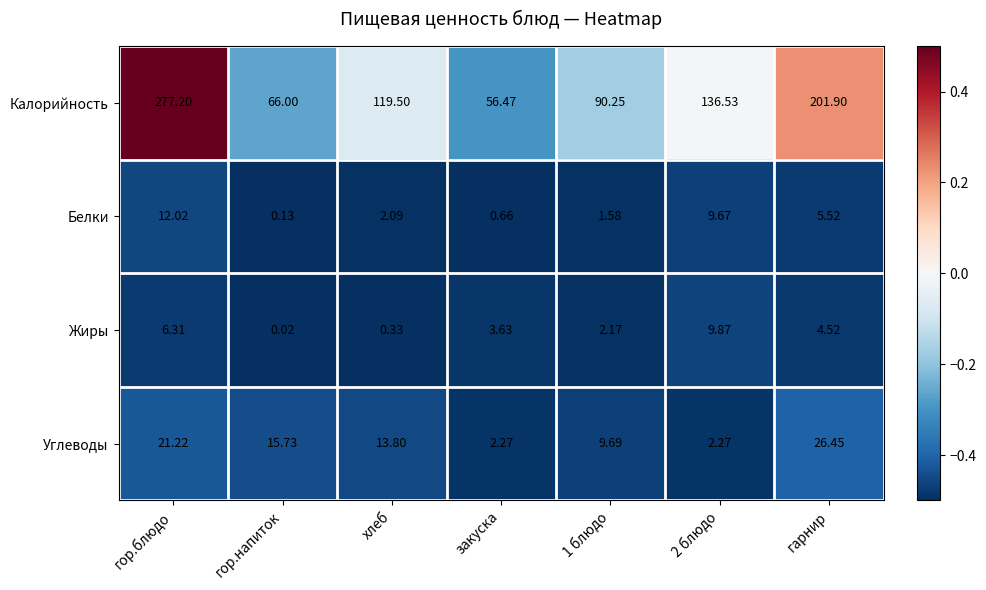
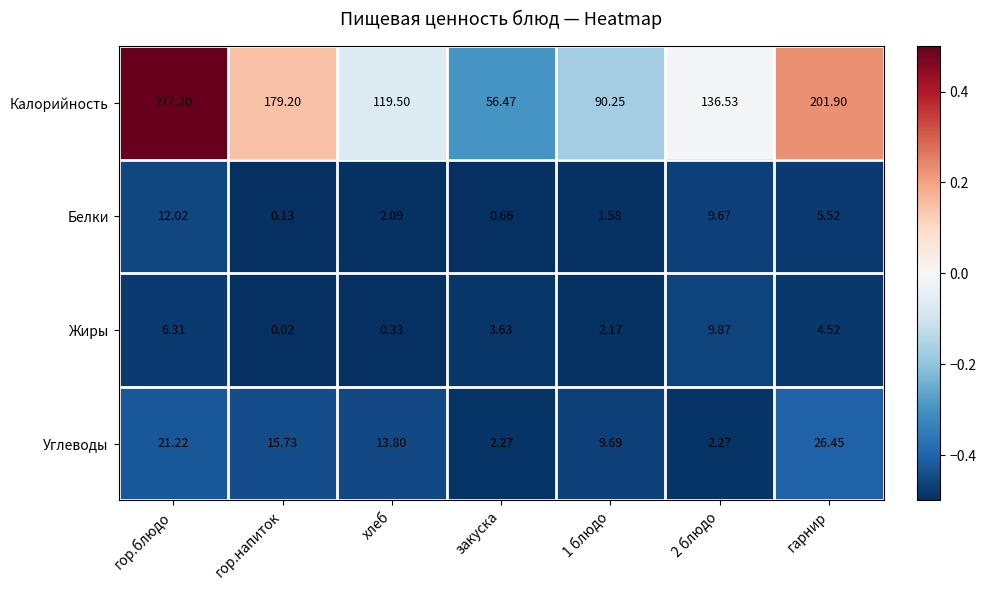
  {
    "Калорийность": {
      "гор.блюдо": 277.20,
-     "гор.напиток": 66.00,
+     "гор.напиток": 179.20,
      "хлеб": 119.50,
      "закуска": 56.47,
      "1 блюдо": 90.25,
      "2 блюдо": 136.53,
      "гарнир": 201.90
    },
    "Белки": {
      "гор.блюдо": 12.02,
      "гор.напиток": 0.13,
      "хлеб": 2.09,
      "закуска": 0.66,
      "1 блюдо": 1.58,
      "2 блюдо": 9.67,
      "гарнир": 5.52
    },
    "Жиры": {
      "гор.блюдо": 6.31,
      "гор.напиток": 0.02,
      "хлеб": 0.33,
      "закуска": 3.63,
      "1 блюдо": 2.17,
      "2 блюдо": 9.87,
      "гарнир": 4.52
    },
    "Углеводы": {
      "гор.блюдо": 21.22,
      "гор.напиток": 15.73,
      "хлеб": 13.80,
      "закуска": 2.27,
      "1 блюдо": 9.69,
      "2 блюдо": 2.27,
      "гарнир": 26.45
    }
  }
